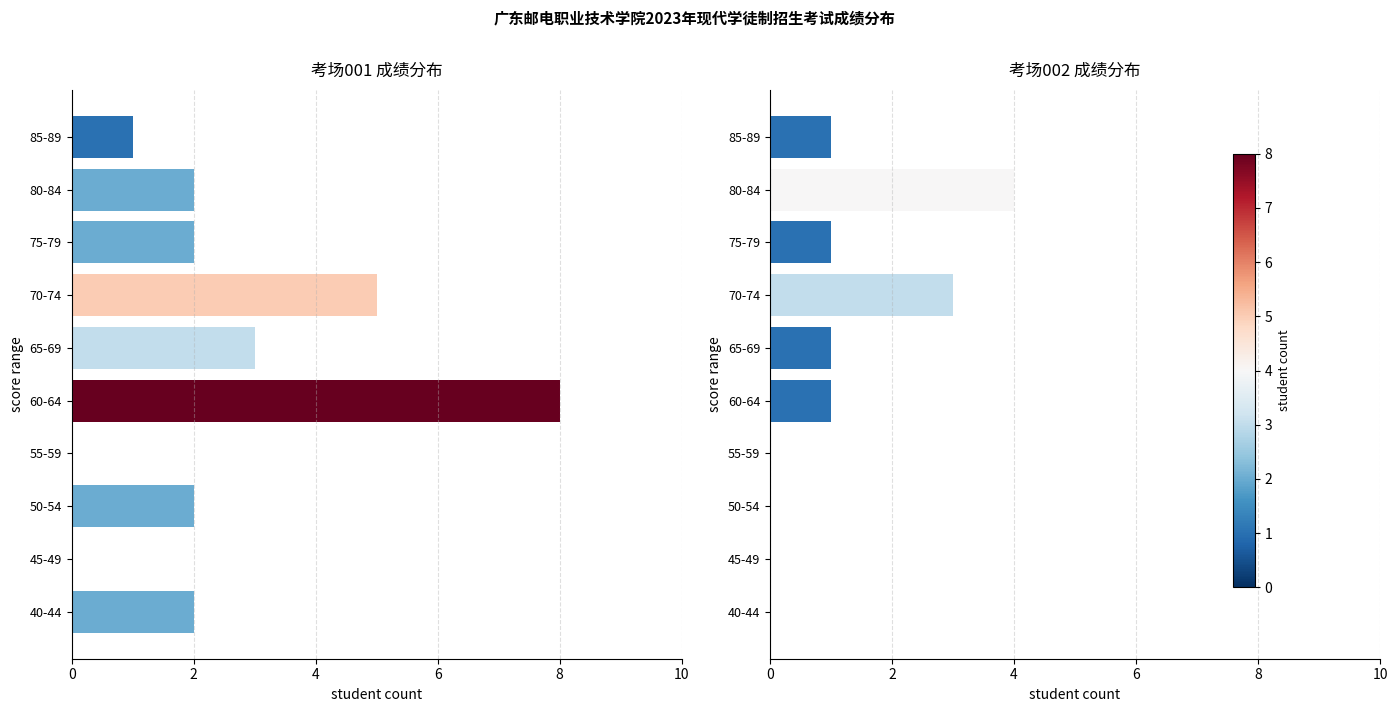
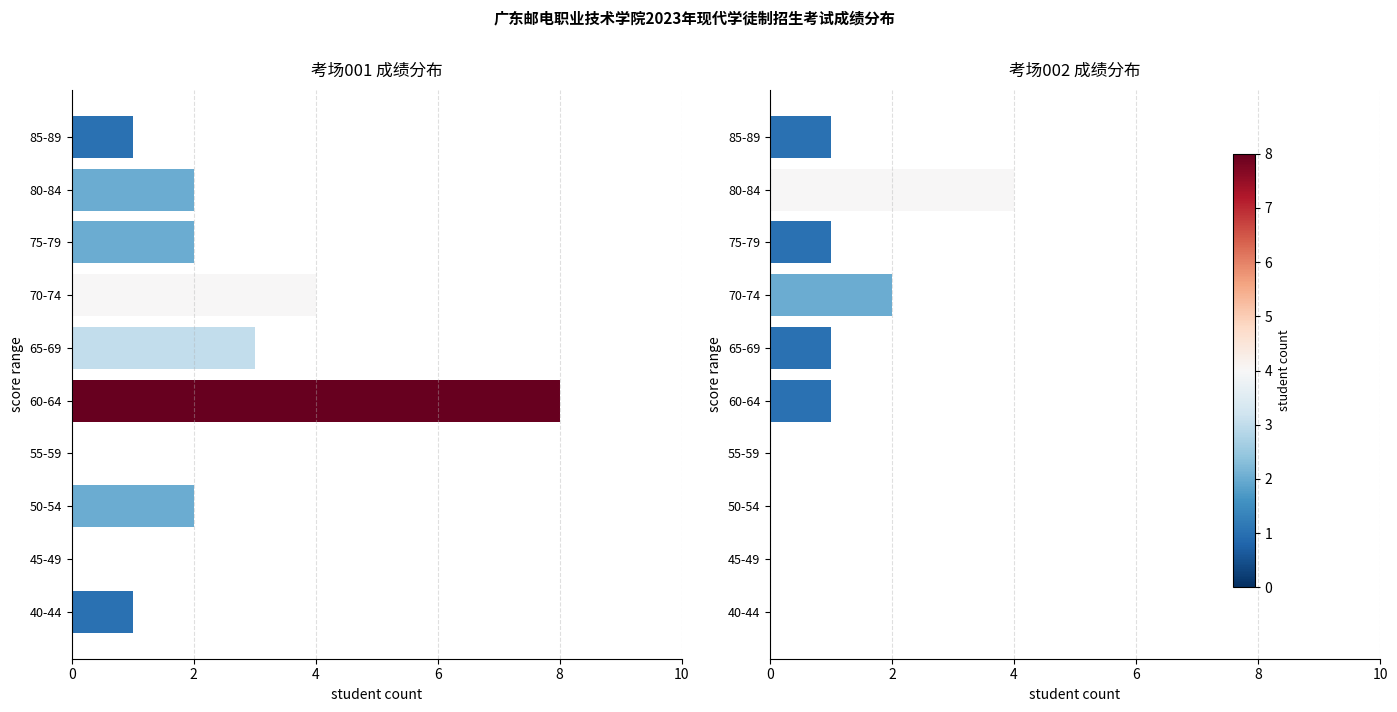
  {
    "考场001 成绩分布": {
      "85-89": 1,
      "80-84": 2,
      "75-79": 2,
-     "70-74": 5,
+     "70-74": 4,
      "65-69": 3,
      "60-64": 8,
      "55-59": 0,
      "50-54": 2,
      "45-49": 0,
-     "40-44": 2
+     "40-44": 1
    },
    "考场002 成绩分布": {
      "85-89": 1,
      "80-84": 4,
      "75-79": 1,
-     "70-74": 3,
+     "70-74": 2,
      "65-69": 1,
      "60-64": 1,
      "55-59": 0,
      "50-54": 0,
      "45-49": 0,
      "40-44": 0
    }
  }
